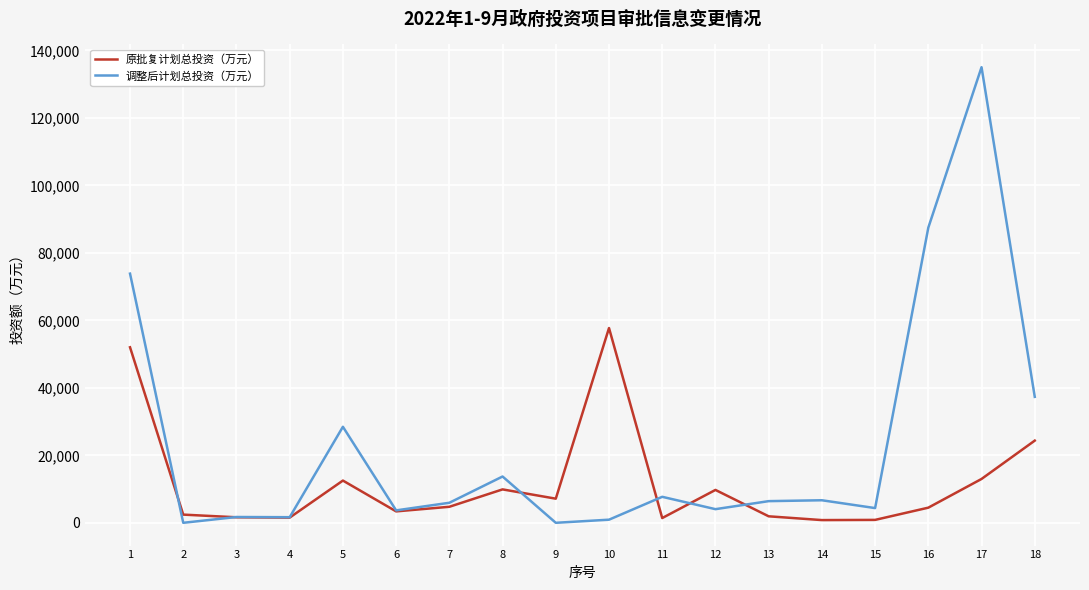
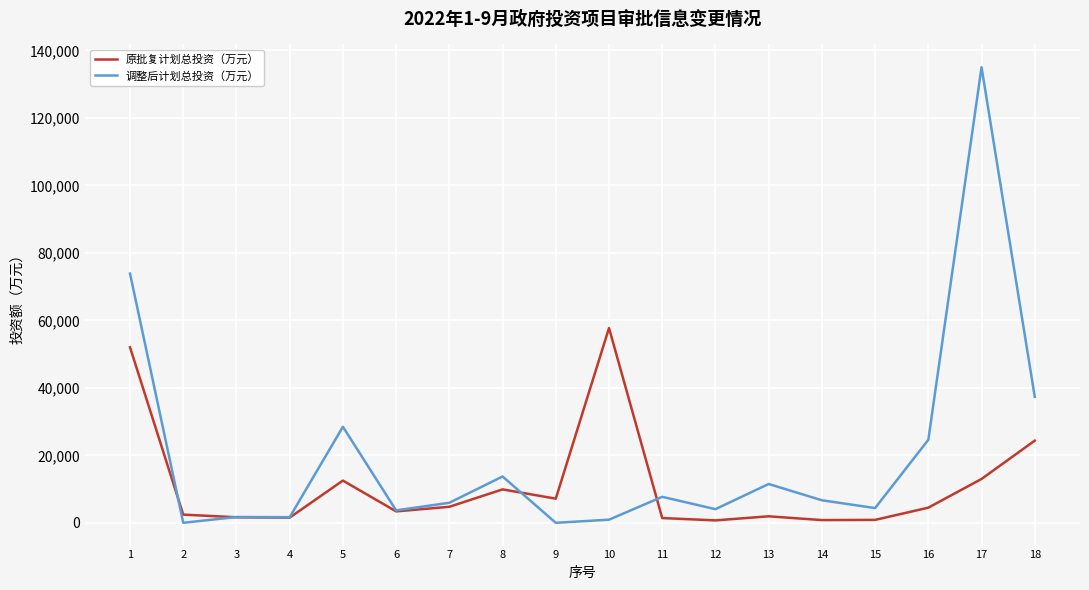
  {
    "原批复计划总投资（万元）": {
      "1": "52,000",
      "2": "2,000",
      "5": "13,000",
      "7": "5,000",
      "8": "10,000",
      "9": "7,000",
      "10": "58,000",
      "11": "1,000",
-     "12": "10,000",
+     "12": "1,000",
      "13": "2,000",
      "14": "1,000",
      "15": "1,000",
      "16": "4,000",
      "17": "13,000",
      "18": "24,000"
    },
    "调整后计划总投资（万元）": {
      "1": "74,000",
      "2": "0",
      "5": "28,000",
      "7": "6,000",
      "8": "14,000",
      "9": "0",
      "10": "1,000",
      "11": "8,000",
      "12": "4,000",
-     "13": "6,000",
+     "13": "12,000",
      "14": "7,000",
      "15": "4,000",
-     "16": "88,000",
+     "16": "25,000",
      "17": "135,000",
      "18": "37,000"
    }
  }
